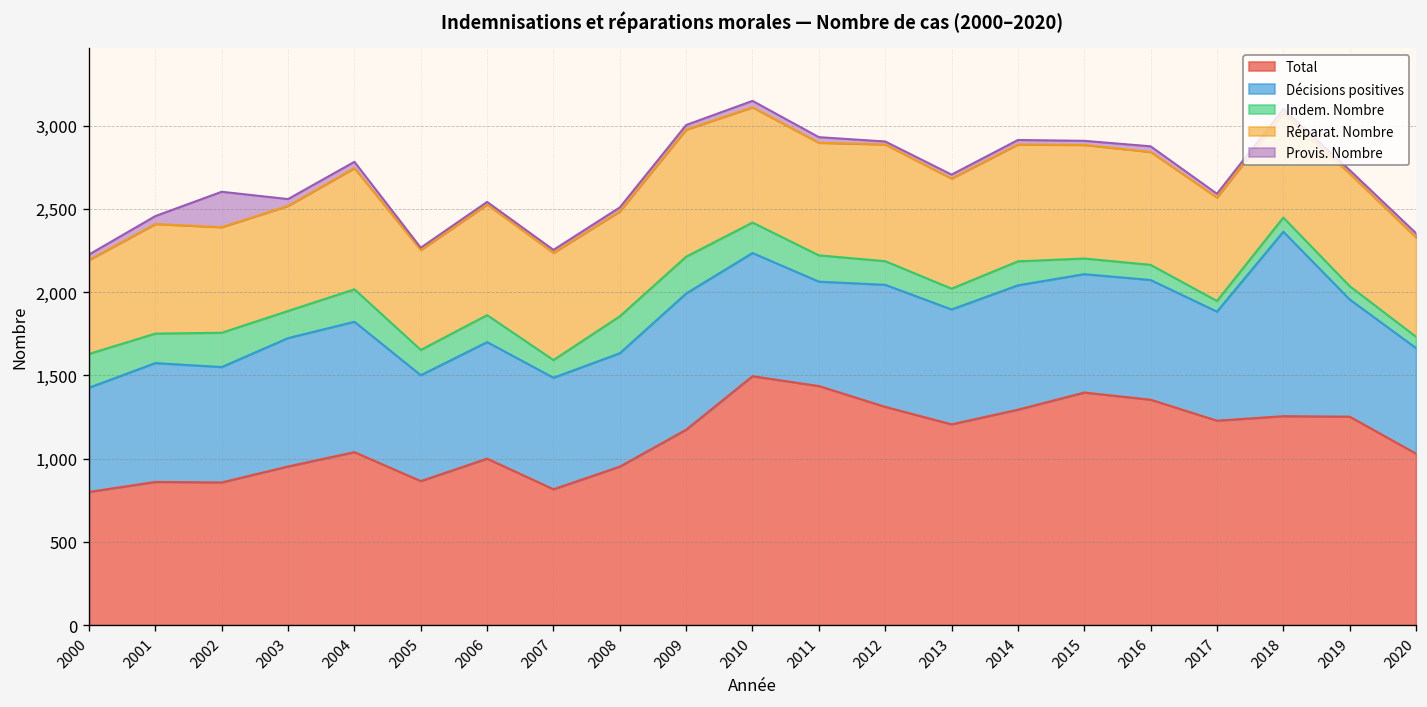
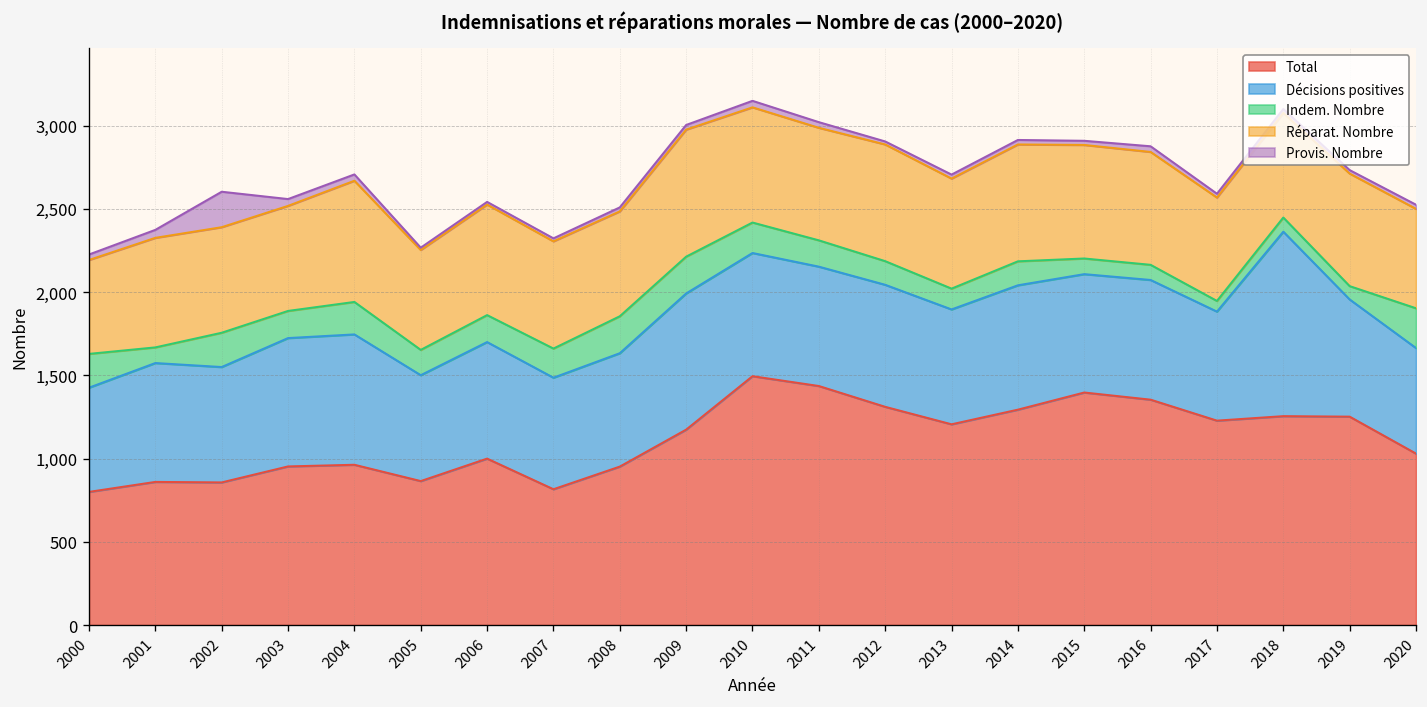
  {
    "Total": {
      "2000": "800",
      "2001": "860",
      "2002": "860",
      "2003": "950",
-     "2004": "1,040",
+     "2004": "960",
      "2005": "870",
      "2006": "1,000",
      "2007": "820",
      "2008": "950",
      "2009": "1,170",
      "2010": "1,500",
      "2011": "1,440",
      "2012": "1,310",
      "2013": "1,210",
      "2014": "1,290",
      "2015": "1,400",
      "2016": "1,350",
      "2017": "1,230",
      "2018": "1,260",
      "2019": "1,250",
      "2020": "1,030"
    },
    "Décisions positives": {
      "2000": "630",
      "2001": "710",
      "2002": "690",
      "2003": "770",
      "2004": "780",
      "2005": "640",
      "2006": "700",
      "2007": "670",
      "2008": "680",
      "2009": "820",
      "2010": "740",
-     "2011": "630",
+     "2011": "720",
      "2012": "730",
      "2013": "690",
      "2014": "750",
      "2015": "710",
      "2016": "720",
      "2017": "660",
      "2018": "1,110",
      "2019": "700",
      "2020": "630"
    },
    "Indem. Nombre": {
      "2000": "200",
-     "2001": "180",
+     "2001": "90",
      "2002": "210",
      "2003": "160",
      "2004": "200",
      "2005": "150",
      "2006": "160",
-     "2007": "110",
+     "2007": "180",
      "2008": "220",
      "2009": "220",
      "2010": "180",
      "2011": "160",
      "2012": "140",
      "2013": "130",
      "2014": "140",
      "2015": "90",
      "2016": "90",
      "2017": "60",
      "2018": "90",
      "2019": "80",
-     "2020": "70"
+     "2020": "240"
    },
    "Réparat. Nombre": {
      "2000": "560",
      "2001": "660",
      "2002": "630",
      "2003": "630",
      "2004": "730",
      "2008": "630",
      "2009": "760",
      "2010": "690",
      "2011": "680",
      "2013": "660",
      "2014": "700",
      "2015": "680",
      "2016": "680",
      "2017": "620",
      "2019": "680",
      "2020": "600"
    },
    "Provis. Nombre": {
      "2000": "30",
      "2001": "50",
      "2002": "210",
      "2003": "40",
      "2004": "40",
      "2008": "20",
      "2009": "30",
      "2010": "40",
      "2011": "30",
      "2013": "20",
      "2014": "30",
      "2015": "30",
      "2016": "30",
      "2017": "20",
      "2019": "20",
      "2020": "30"
    }
  }
